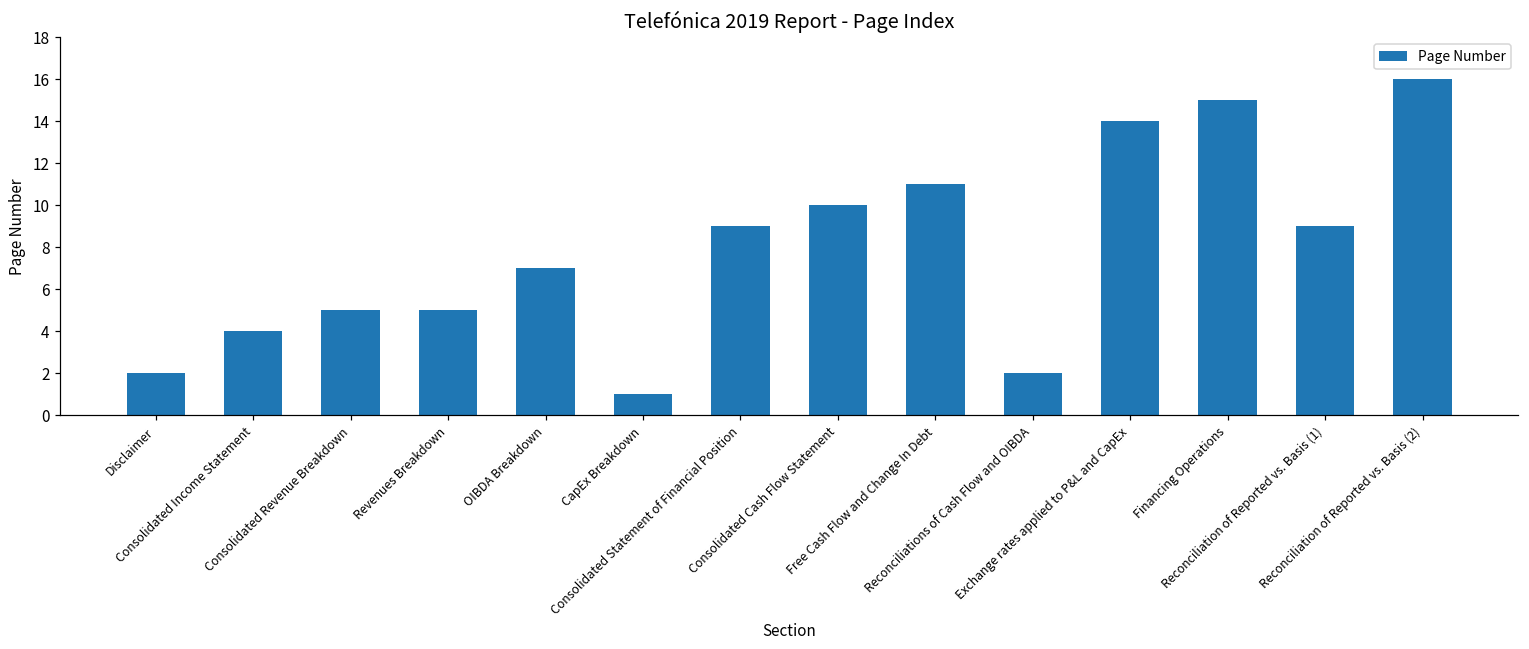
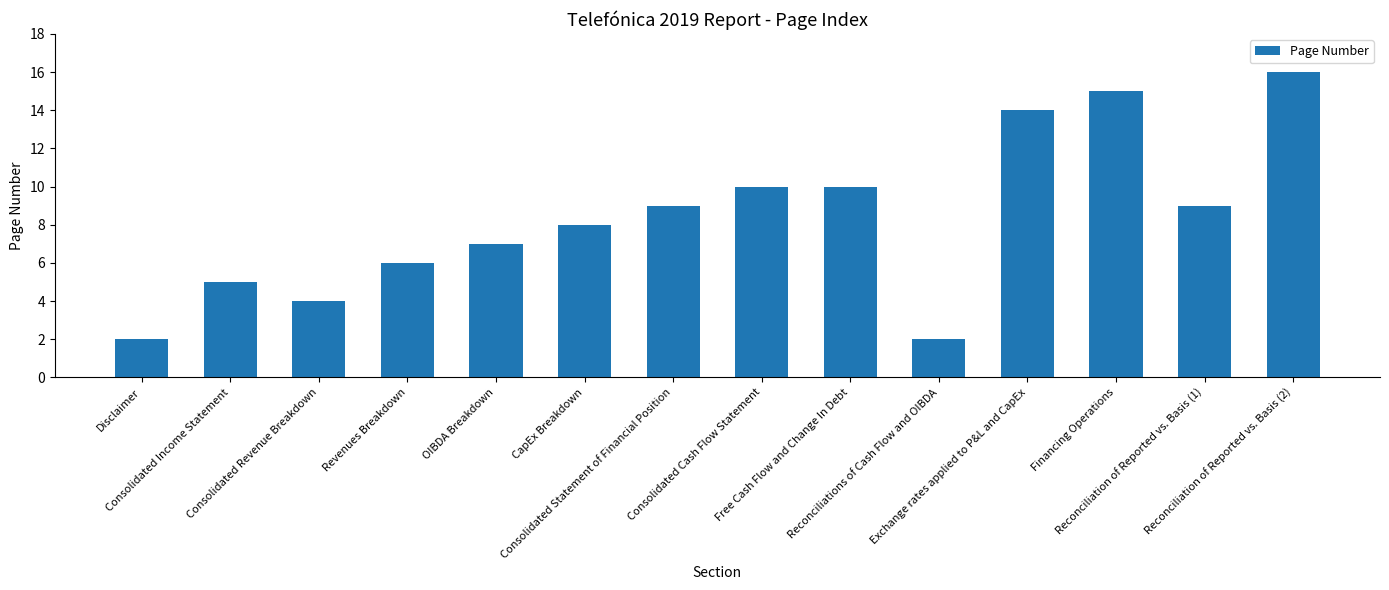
  {
    "Disclaimer": 2,
-   "Consolidated Income Statement": 4,
-   "Consolidated Revenue Breakdown": 5,
-   "Revenues Breakdown": 5,
+   "Consolidated Income Statement": 5,
+   "Consolidated Revenue Breakdown": 4,
+   "Revenues Breakdown": 6,
    "OIBDA Breakdown": 7,
-   "CapEx Breakdown": 1,
+   "CapEx Breakdown": 8,
    "Consolidated Statement of Financial Position": 9,
    "Consolidated Cash Flow Statement": 10,
-   "Free Cash Flow and Change In Debt": 11,
+   "Free Cash Flow and Change In Debt": 10,
    "Reconciliations of Cash Flow and OIBDA": 2,
    "Exchange rates applied to P&L and CapEx": 14,
    "Financing Operations": 15,
    "Reconciliation of Reported vs. Basis (1)": 9,
    "Reconciliation of Reported vs. Basis (2)": 16
  }
